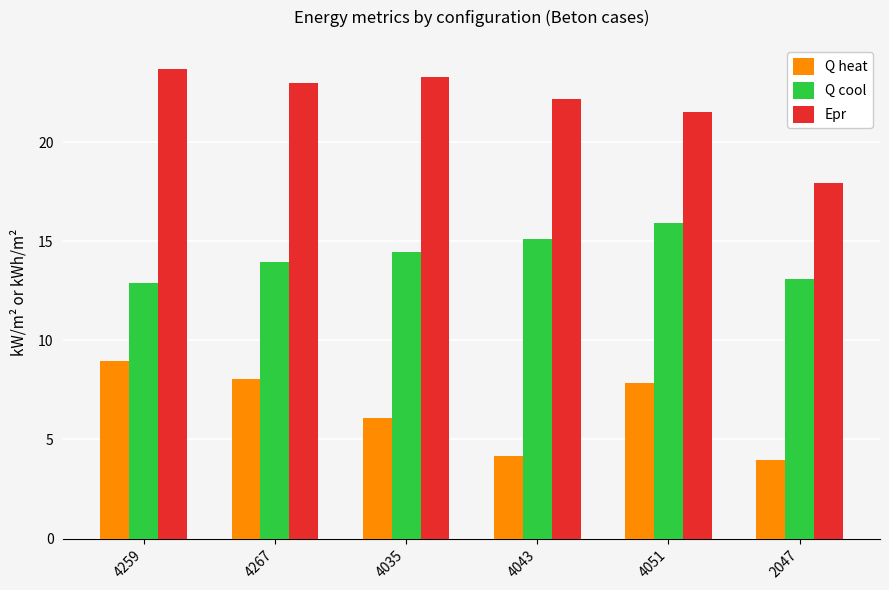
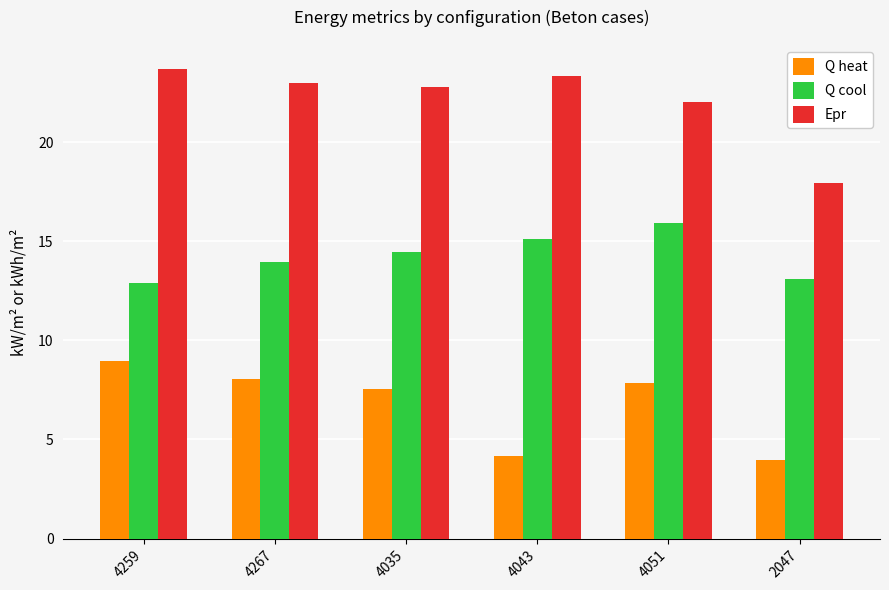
  {
    "Q heat": {
      "4259": 9.0,
      "4267": 8.0,
-     "4035": 6.1,
+     "4035": 7.6,
      "4043": 4.2,
      "4051": 7.8,
      "2047": 4.0
    },
    "Q cool": {
      "4259": 12.9,
      "4267": 14.0,
      "4035": 14.4,
      "4043": 15.1,
      "4051": 15.9,
      "2047": 13.1
    },
    "Epr": {
      "4259": 23.7,
      "4267": 23.0,
-     "4035": 23.3,
-     "4043": 22.2,
-     "4051": 21.6,
+     "4035": 22.8,
+     "4043": 23.3,
+     "4051": 22.0,
      "2047": 17.9
    }
  }
